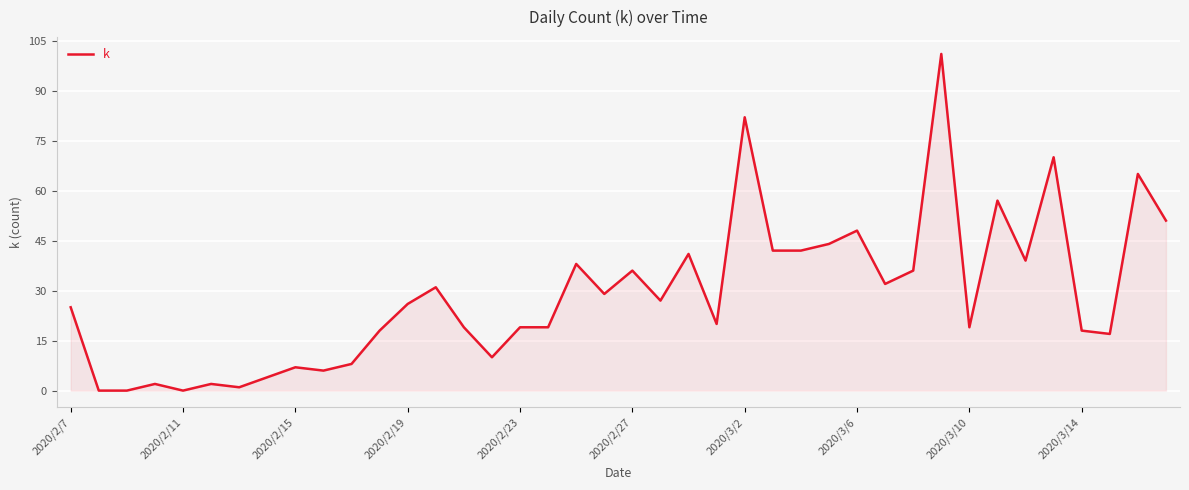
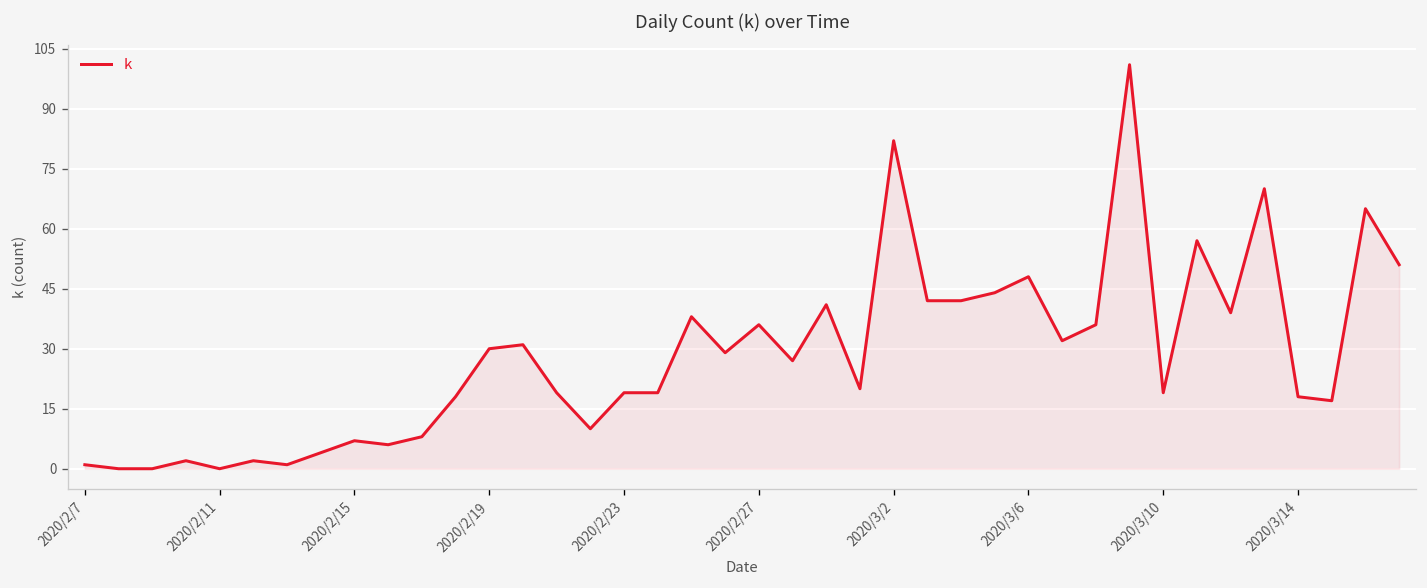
  {
-   "2020/2/7": 25,
+   "2020/2/7": 1,
    "2020/2/11": 0,
    "2020/2/15": 7,
-   "2020/2/19": 26,
+   "2020/2/19": 30,
    "2020/2/23": 19,
    "2020/2/27": 36,
    "2020/3/2": 82,
    "2020/3/6": 48,
    "2020/3/10": 19,
    "2020/3/14": 18
  }
